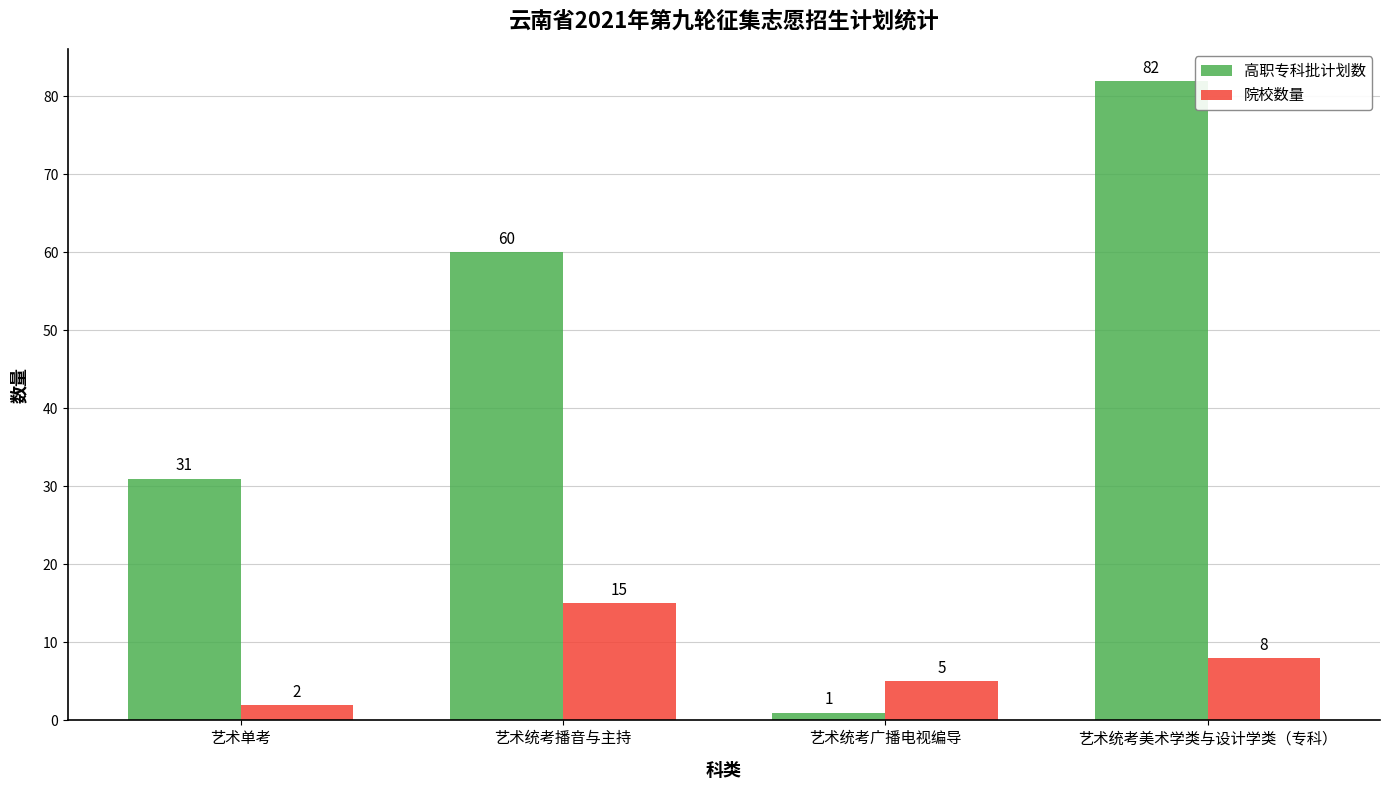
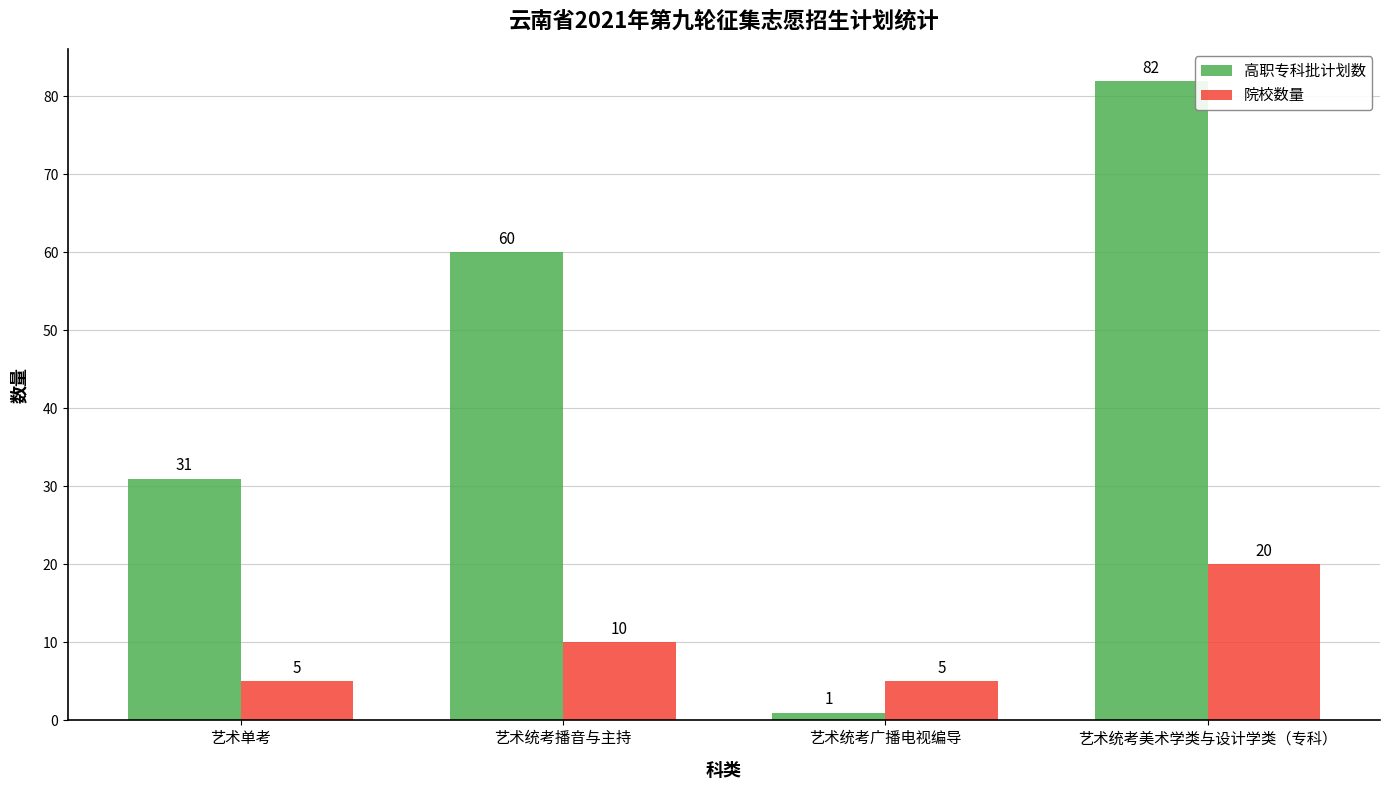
  {
    "高职专科批计划数": {
      "艺术单考": 31,
      "艺术统考播音与主持": 60,
      "艺术统考广播电视编导": 1,
      "艺术统考美术学类与设计学类（专科）": 82
    },
    "院校数量": {
-     "艺术单考": 2,
-     "艺术统考播音与主持": 15,
+     "艺术单考": 5,
+     "艺术统考播音与主持": 10,
      "艺术统考广播电视编导": 5,
-     "艺术统考美术学类与设计学类（专科）": 8
+     "艺术统考美术学类与设计学类（专科）": 20
    }
  }
